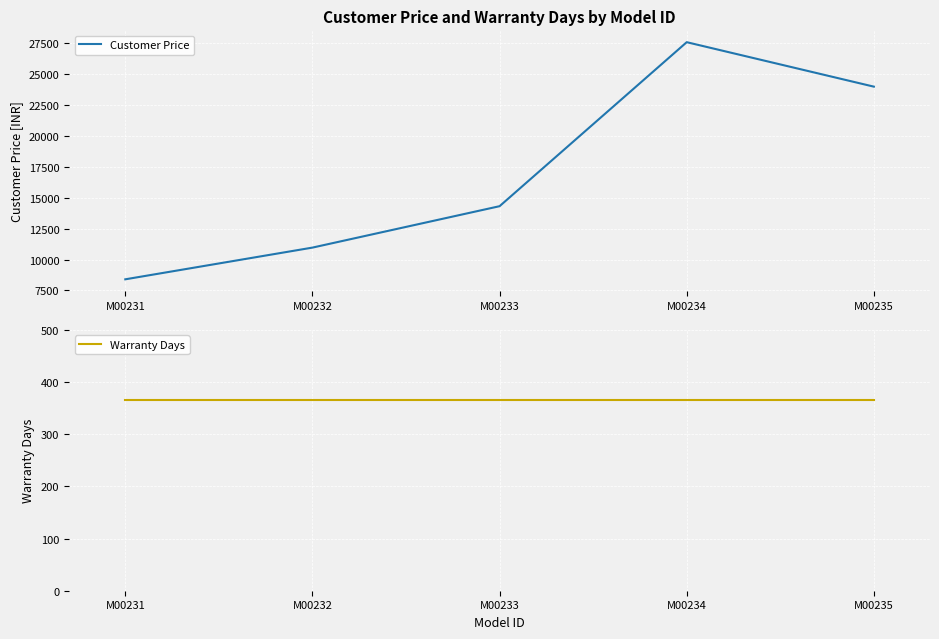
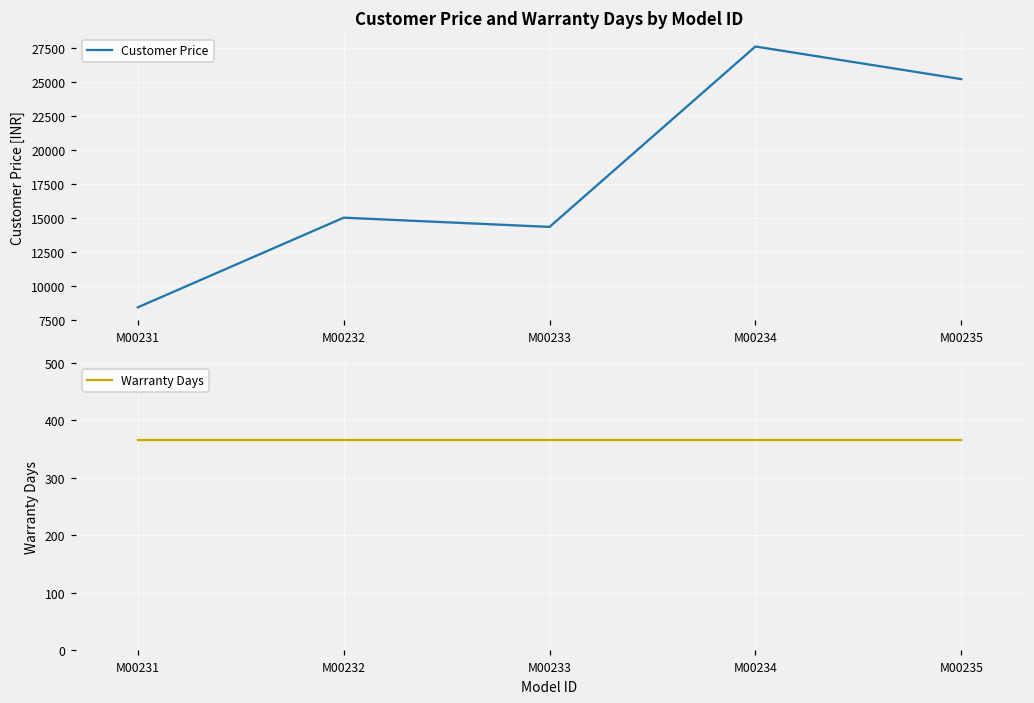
  {
    "Customer Price and Warranty Days by Model ID": {
      "M00231": 8400,
-     "M00232": 11000,
+     "M00232": 15000,
      "M00233": 14300,
      "M00234": 27600,
-     "M00235": 24000
+     "M00235": 25200
    }
  }
